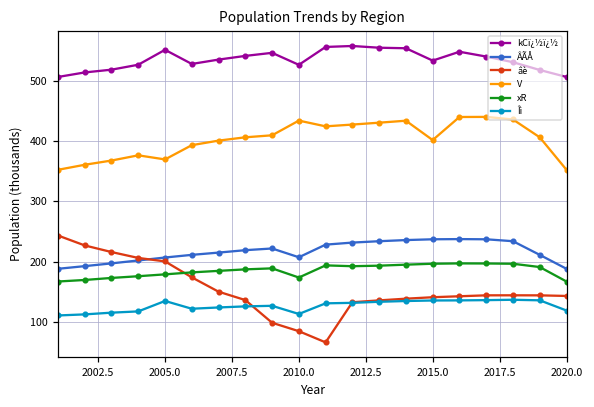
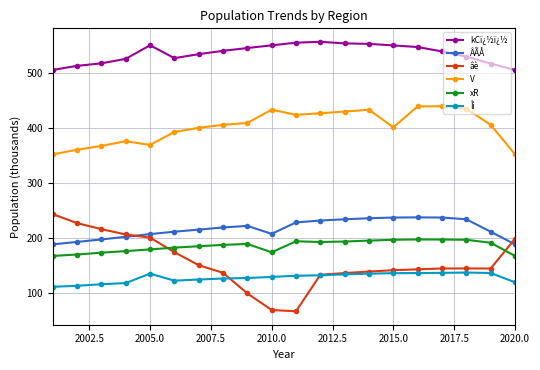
  {
    "kCï¿½ï¿½": {
      "2005.0": 550,
-     "2010.0": 530,
-     "2015.0": 530,
+     "2010.0": 550,
+     "2015.0": 550,
      "2020.0": 510
    },
    "ÂÃÅ": {
      "2005.0": 210,
      "2010.0": 210,
      "2015.0": 240,
      "2020.0": 190
    },
    "âè": {
      "2005.0": 200,
-     "2010.0": 90,
+     "2010.0": 70,
      "2015.0": 140,
-     "2020.0": 140
+     "2020.0": 200
    },
    "V": {
      "2005.0": 370,
      "2010.0": 430,
      "2015.0": 400,
      "2020.0": 350
    },
    "xR": {
      "2005.0": 180,
      "2010.0": 170,
      "2015.0": 200,
      "2020.0": 170
    },
    "Îì": {
      "2005.0": 140,
-     "2010.0": 110,
+     "2010.0": 130,
      "2015.0": 140,
      "2020.0": 120
    }
  }
